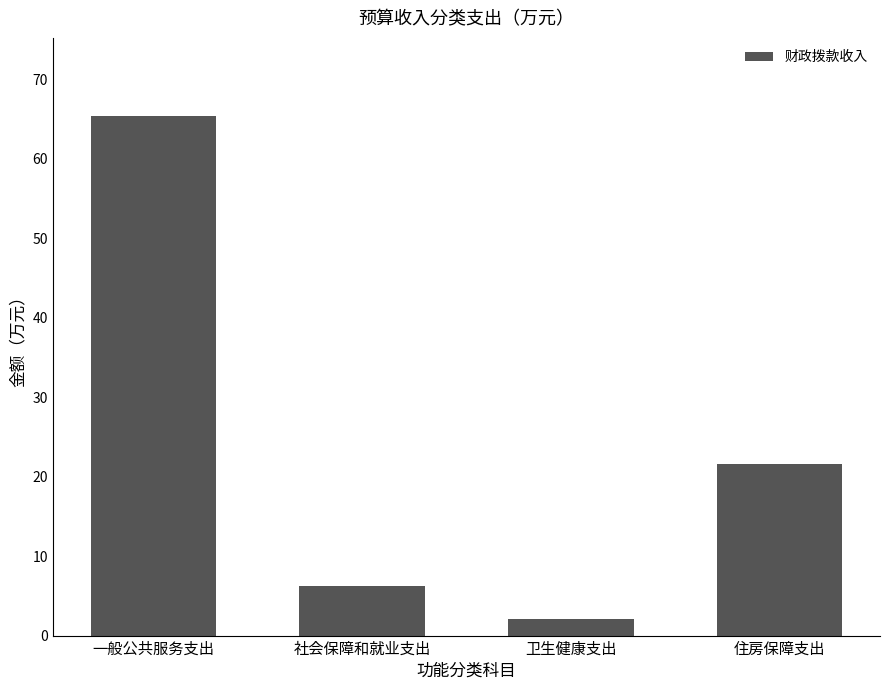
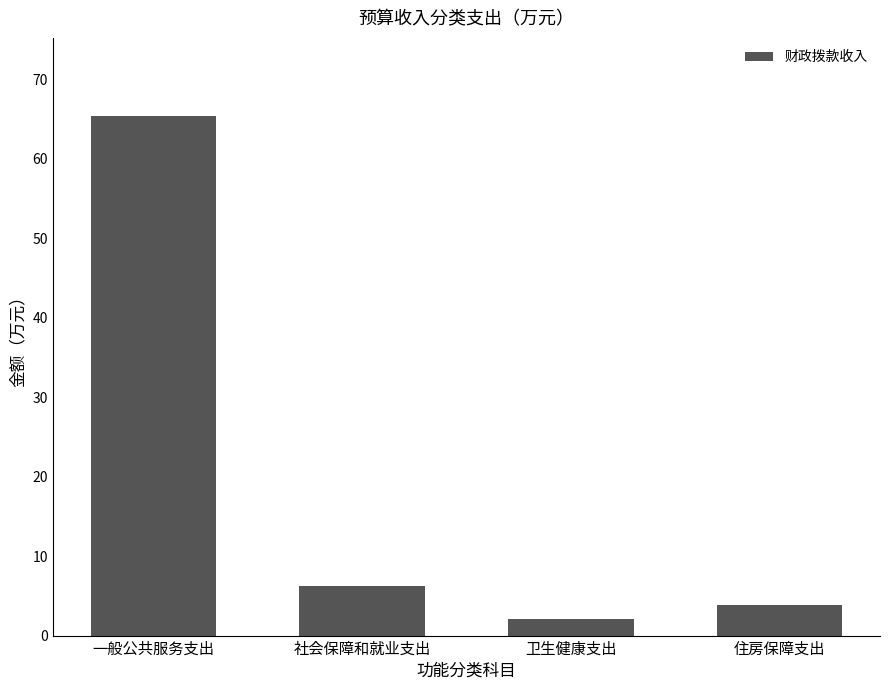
  {
    "一般公共服务支出": 65,
    "社会保障和就业支出": 6,
    "卫生健康支出": 2,
-   "住房保障支出": 22
+   "住房保障支出": 4
  }
